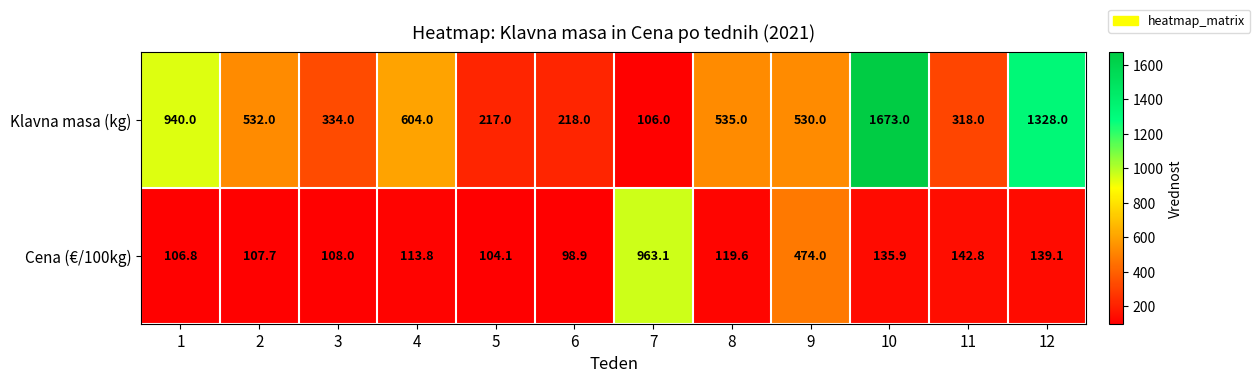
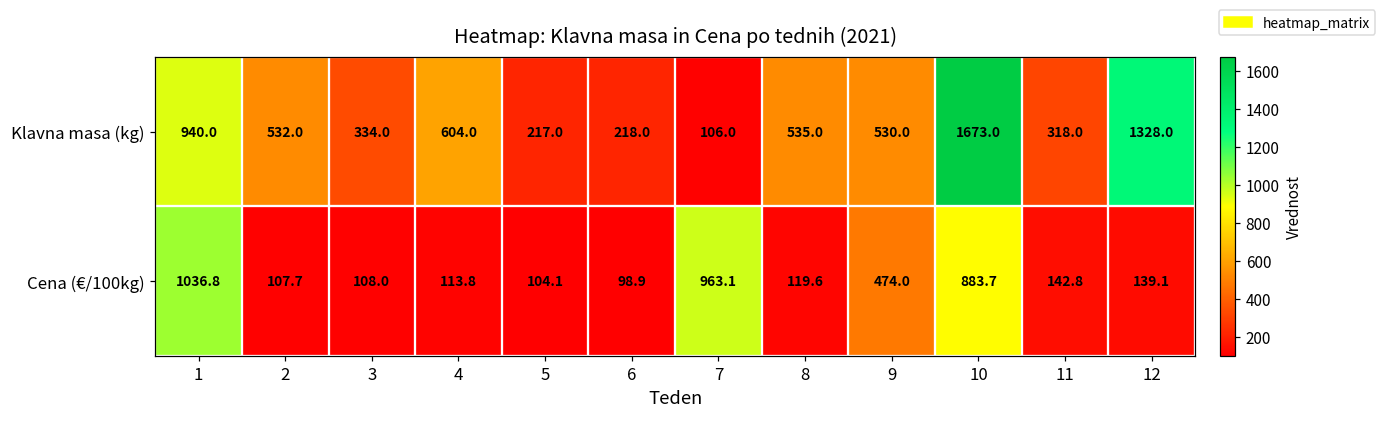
  {
    "Klavna masa (kg)": {
      "1": 940.0,
      "2": 532.0,
      "3": 334.0,
      "4": 604.0,
      "5": 217.0,
      "6": 218.0,
      "7": 106.0,
      "8": 535.0,
      "9": 530.0,
      "10": 1673.0,
      "11": 318.0,
      "12": 1328.0
    },
    "Cena (€/100kg)": {
-     "1": 106.8,
+     "1": 1036.8,
      "2": 107.7,
      "3": 108.0,
      "4": 113.8,
      "5": 104.1,
      "6": 98.9,
      "7": 963.1,
      "8": 119.6,
      "9": 474.0,
-     "10": 135.9,
+     "10": 883.7,
      "11": 142.8,
      "12": 139.1
    }
  }
